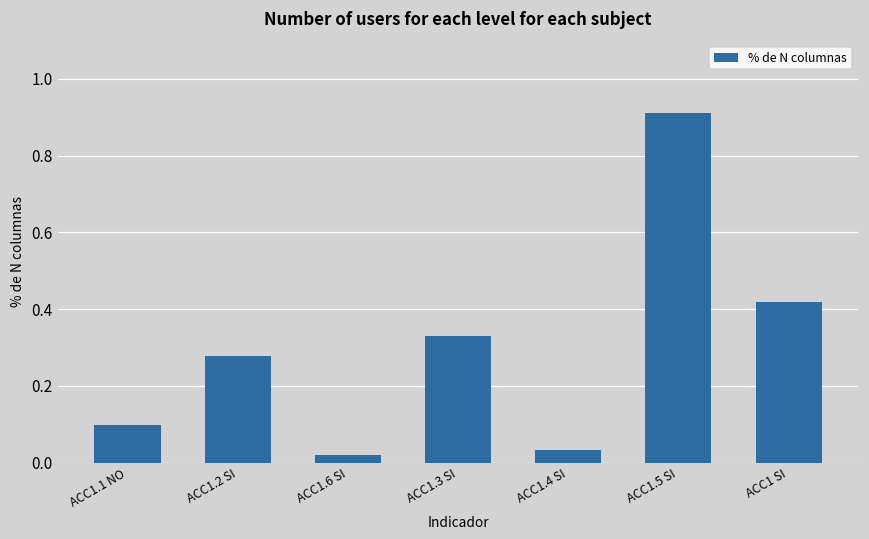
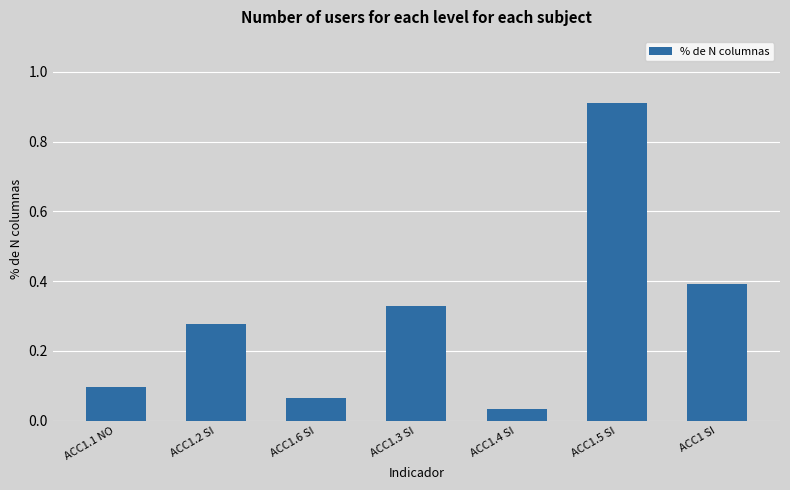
  {
    "ACC1.1 NO": 0.10,
    "ACC1.2 SI": 0.28,
-   "ACC1.6 SI": 0.02,
+   "ACC1.6 SI": 0.06,
    "ACC1.3 SI": 0.33,
    "ACC1.4 SI": 0.03,
    "ACC1.5 SI": 0.91,
-   "ACC1 SI": 0.42
+   "ACC1 SI": 0.39
  }
